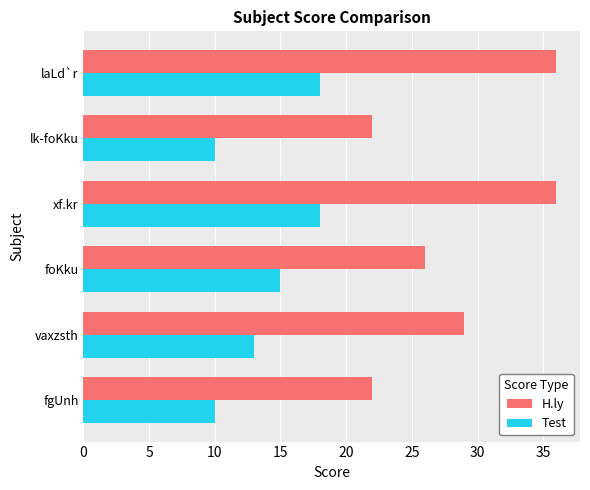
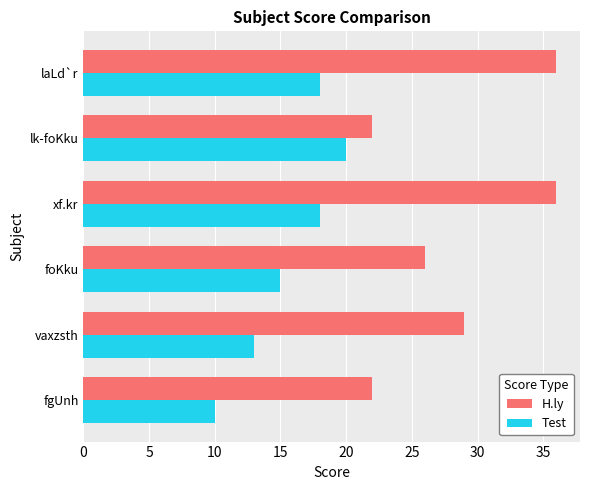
  {
    "H.ly": {
      "laLd`r": 36,
      "lk-foKku": 22,
      "xf.kr": 36,
      "foKku": 26,
      "vaxzsth": 29,
      "fgUnh": 22
    },
    "Test": {
      "laLd`r": 18,
-     "lk-foKku": 10,
+     "lk-foKku": 20,
      "xf.kr": 18,
      "foKku": 15,
      "vaxzsth": 13,
      "fgUnh": 10
    }
  }
